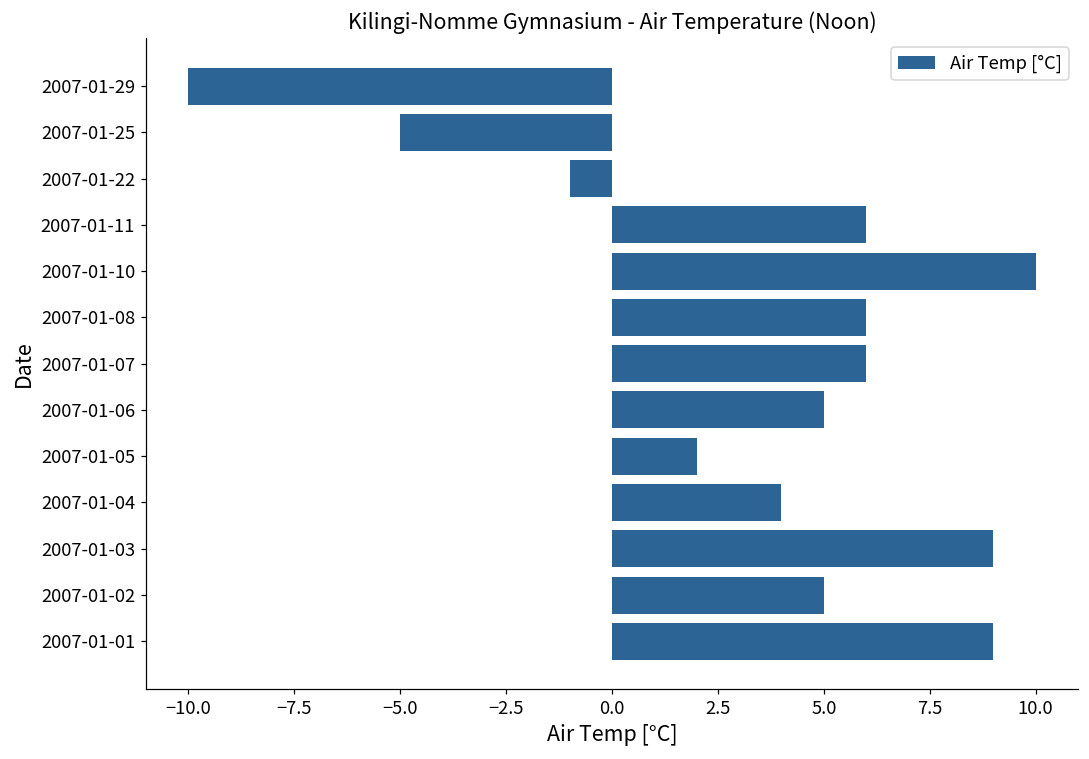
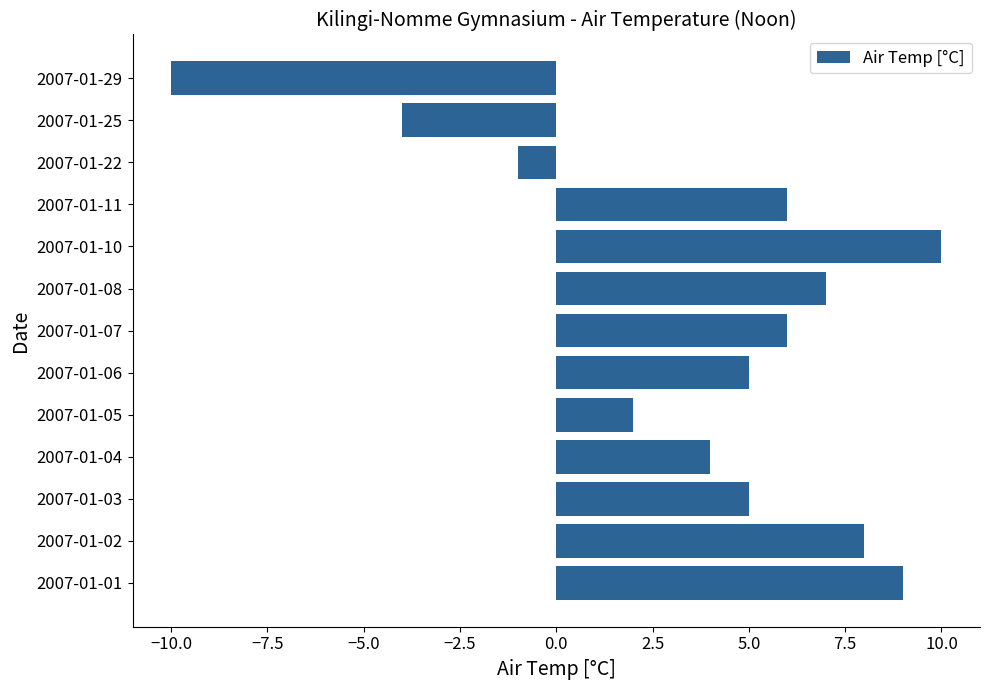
  {
    "2007-01-29": -10,
-   "2007-01-25": -5,
+   "2007-01-25": -4,
    "2007-01-22": -1,
    "2007-01-11": 6,
    "2007-01-10": 10,
-   "2007-01-08": 6,
+   "2007-01-08": 7,
    "2007-01-07": 6,
    "2007-01-06": 5,
    "2007-01-05": 2,
    "2007-01-04": 4,
-   "2007-01-03": 9,
-   "2007-01-02": 5,
+   "2007-01-03": 5,
+   "2007-01-02": 8,
    "2007-01-01": 9
  }
